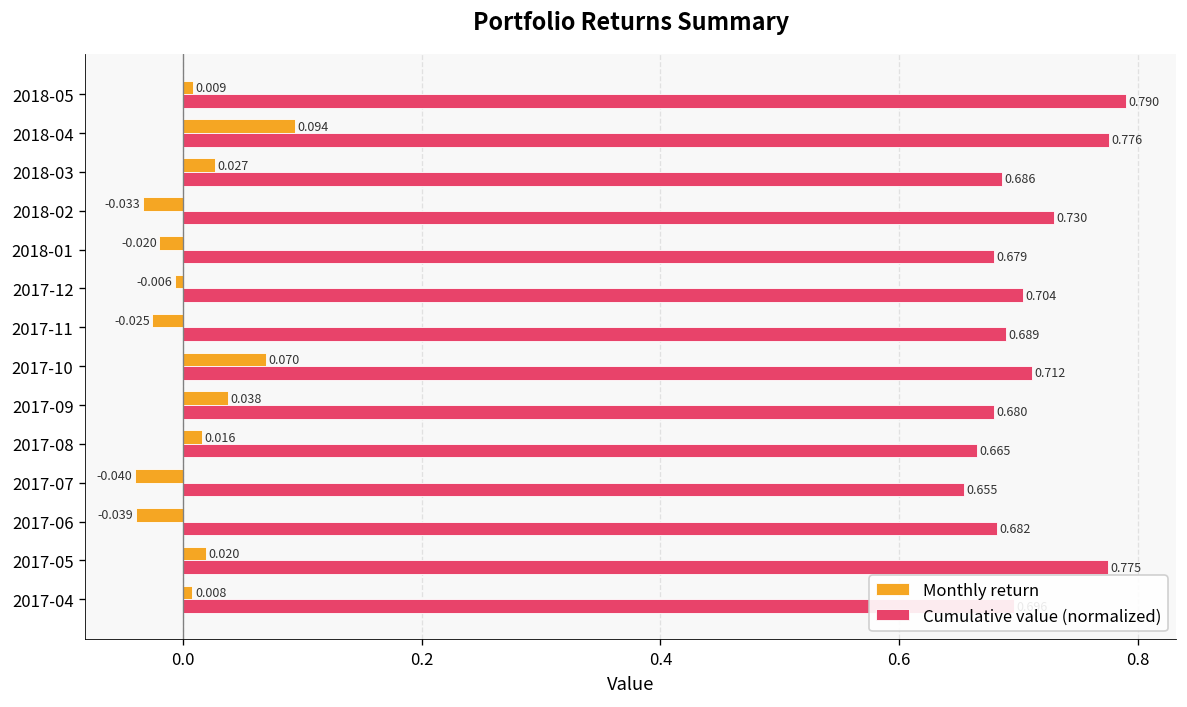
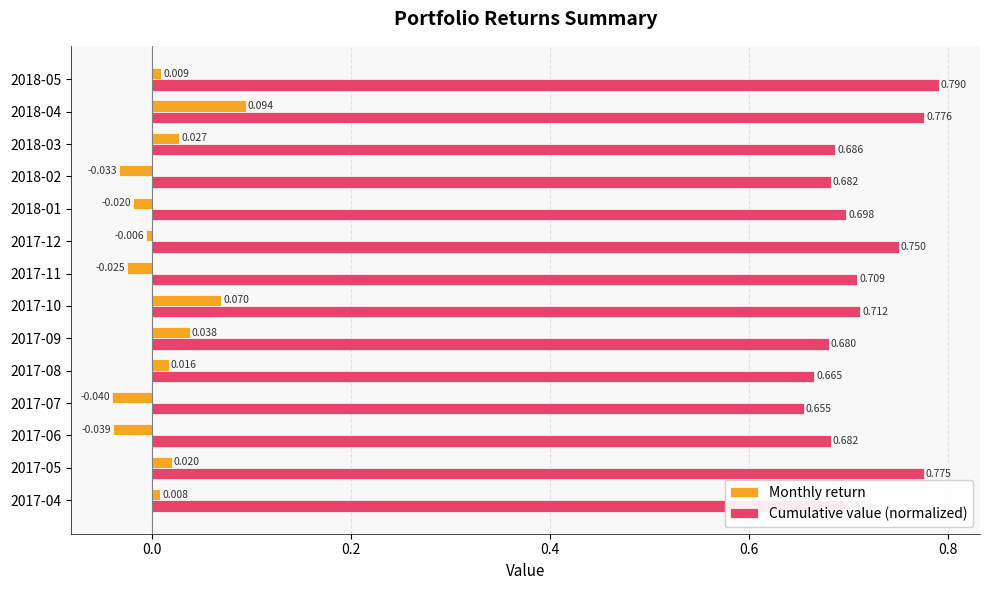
  {
    "Monthly return": {
      "2018-05": 0.009,
      "2018-04": 0.094,
      "2018-03": 0.027,
      "2018-02": -0.033,
      "2018-01": -0.020,
      "2017-12": -0.006,
      "2017-11": -0.025,
      "2017-10": 0.070,
      "2017-09": 0.038,
      "2017-08": 0.016,
      "2017-07": -0.040,
      "2017-06": -0.039,
      "2017-05": 0.020,
      "2017-04": 0.008
    },
    "Cumulative value (normalized)": {
      "2018-05": 0.790,
      "2018-04": 0.776,
      "2018-03": 0.686,
-     "2018-02": 0.730,
-     "2018-01": 0.679,
-     "2017-12": 0.704,
-     "2017-11": 0.689,
+     "2018-02": 0.682,
+     "2018-01": 0.698,
+     "2017-12": 0.750,
+     "2017-11": 0.709,
      "2017-10": 0.712,
      "2017-09": 0.680,
      "2017-08": 0.665,
      "2017-07": 0.655,
      "2017-06": 0.682,
      "2017-05": 0.775
    }
  }
